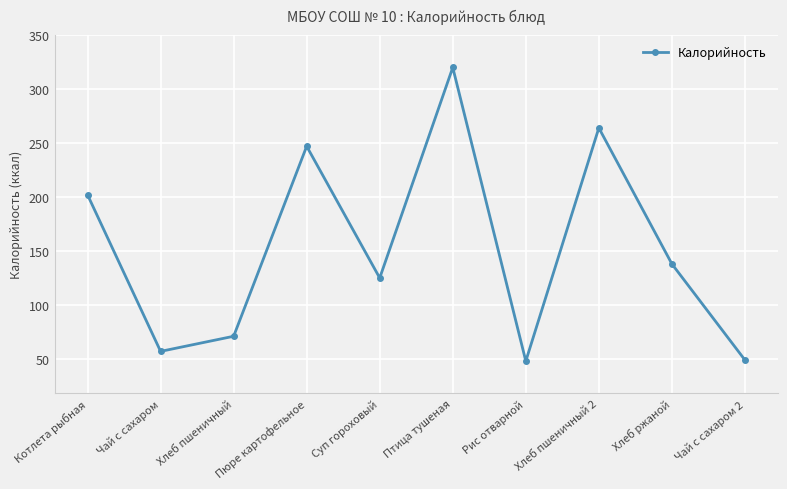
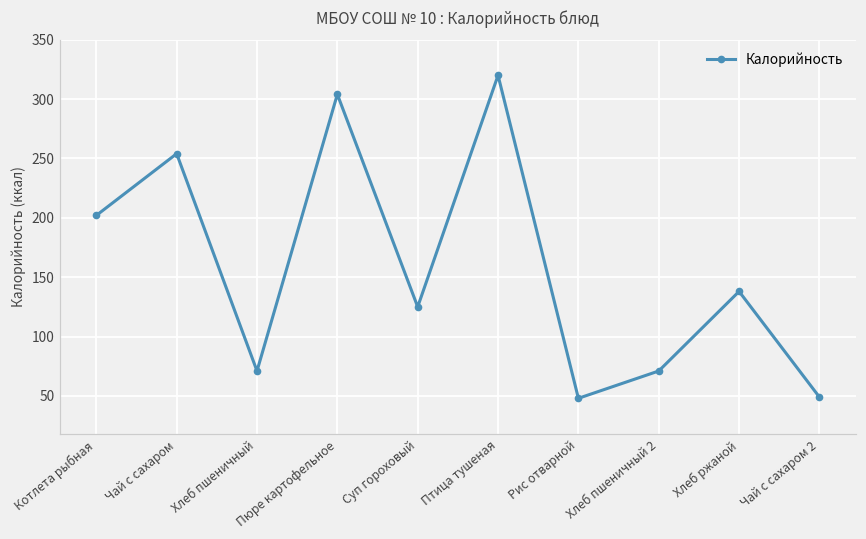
  {
    "Котлета рыбная": 202,
-   "Чай с сахаром": 57,
+   "Чай с сахаром": 254,
    "Хлеб пшеничный": 71,
-   "Пюре картофельное": 247,
+   "Пюре картофельное": 304,
    "Суп гороховый": 125,
    "Птица тушеная": 320,
    "Рис отварной": 48,
-   "Хлеб пшеничный 2": 264,
+   "Хлеб пшеничный 2": 71,
    "Хлеб ржаной": 138,
    "Чай с сахаром 2": 49
  }
